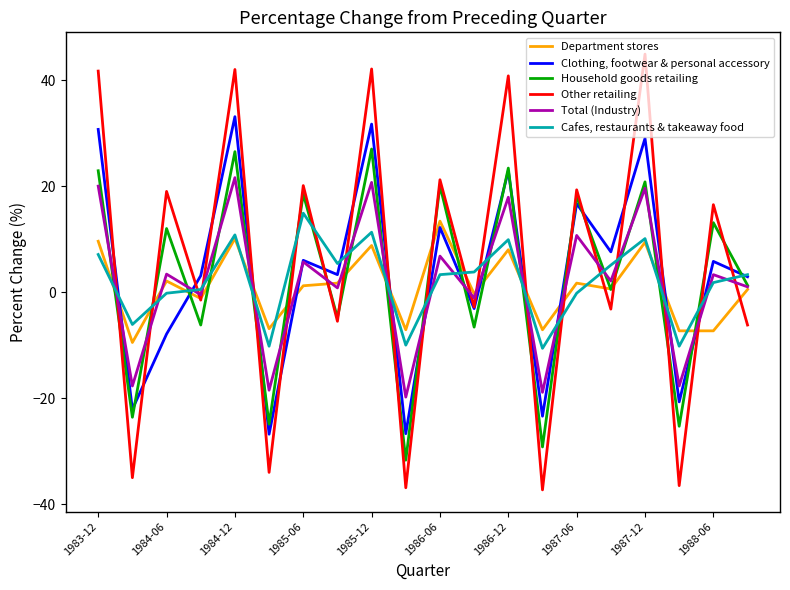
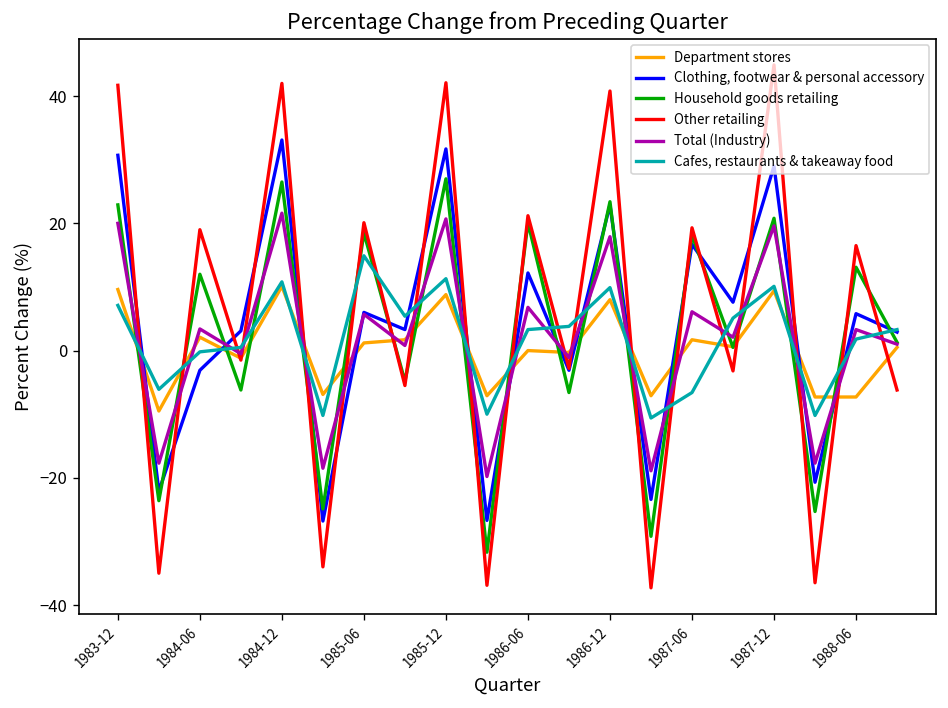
  {
    "Department stores": {
      "1983-12": 10,
      "1984-06": 2,
      "1984-12": 10,
      "1985-06": 1,
      "1985-12": 9,
-     "1986-06": 13,
+     "1986-06": 0,
      "1986-12": 8,
      "1987-06": 2,
      "1987-12": 9,
      "1988-06": -7
    },
    "Clothing, footwear & personal accessory": {
      "1983-12": 31,
-     "1984-06": -8,
+     "1984-06": -3,
      "1984-12": 33,
      "1985-12": 32,
      "1986-06": 12,
      "1986-12": 23,
      "1987-06": 17,
      "1987-12": 29,
      "1988-06": 6
    },
    "Household goods retailing": {
      "1983-12": 23,
      "1984-06": 12,
      "1984-12": 27,
      "1985-06": 19,
      "1985-12": 27,
      "1986-06": 20,
      "1986-12": 23,
      "1987-06": 18,
      "1987-12": 21,
      "1988-06": 13
    },
    "Other retailing": {
      "1983-12": 42,
      "1984-06": 19,
      "1984-12": 42,
      "1985-06": 20,
      "1985-12": 42,
      "1986-06": 21,
      "1986-12": 41,
      "1987-06": 19,
      "1988-06": 17
    },
    "Total (Industry)": {
      "1983-12": 20,
      "1984-06": 3,
      "1984-12": 22,
      "1985-12": 21,
      "1986-06": 7,
      "1986-12": 18,
-     "1987-06": 11,
+     "1987-06": 6,
      "1987-12": 20,
      "1988-06": 3
    },
    "Cafes, restaurants & takeaway food": {
      "1983-12": 7,
      "1984-06": 0,
      "1984-12": 11,
      "1985-06": 15,
      "1985-12": 11,
      "1986-06": 3,
      "1986-12": 10,
-     "1987-06": 0,
+     "1987-06": -7,
      "1987-12": 10,
      "1988-06": 2
    }
  }
